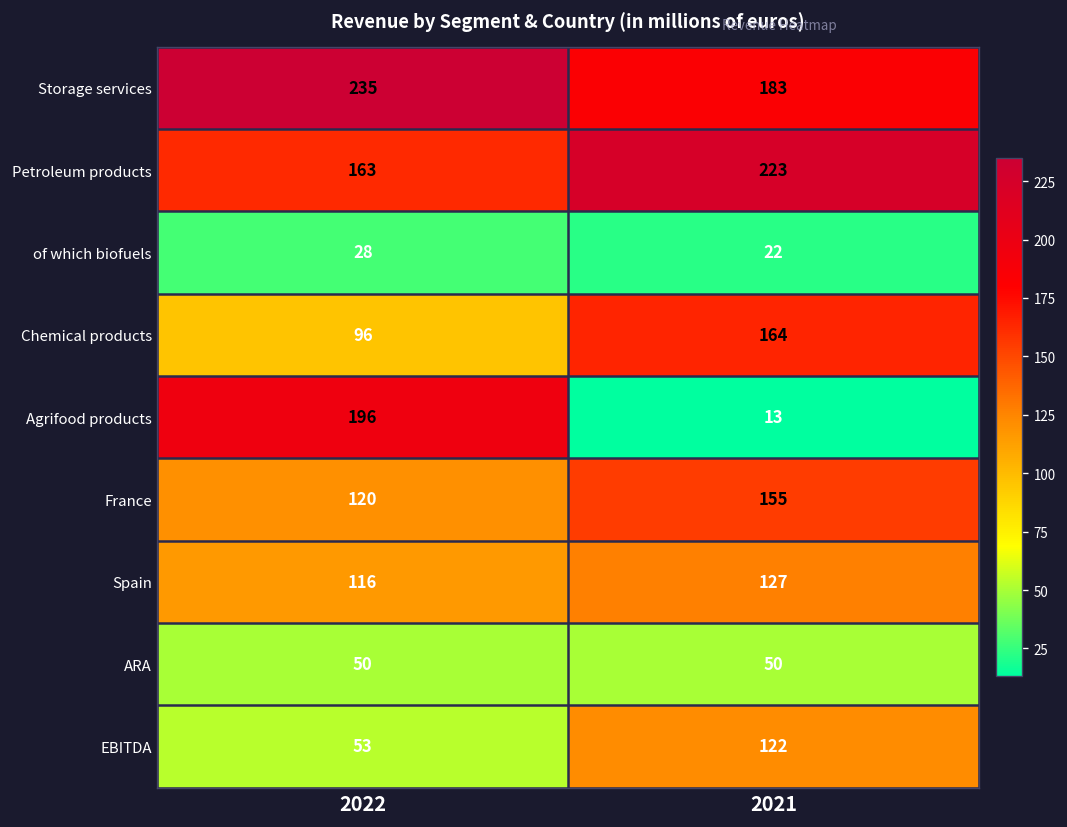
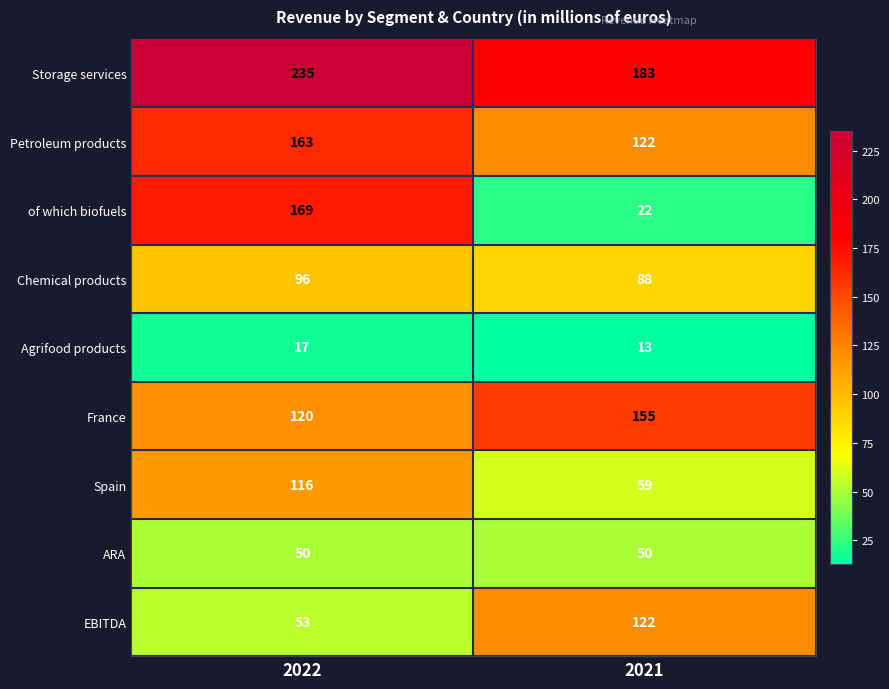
  {
    "Storage services": {
      "2022": 235,
      "2021": 183
    },
    "Petroleum products": {
      "2022": 163,
-     "2021": 223
+     "2021": 122
    },
    "of which biofuels": {
-     "2022": 28,
+     "2022": 169,
      "2021": 22
    },
    "Chemical products": {
      "2022": 96,
-     "2021": 164
+     "2021": 88
    },
    "Agrifood products": {
-     "2022": 196,
+     "2022": 17,
      "2021": 13
    },
    "France": {
      "2022": 120,
      "2021": 155
    },
    "Spain": {
      "2022": 116,
-     "2021": 127
+     "2021": 59
    },
    "ARA": {
      "2022": 50,
      "2021": 50
    },
    "EBITDA": {
      "2022": 53,
      "2021": 122
    }
  }
